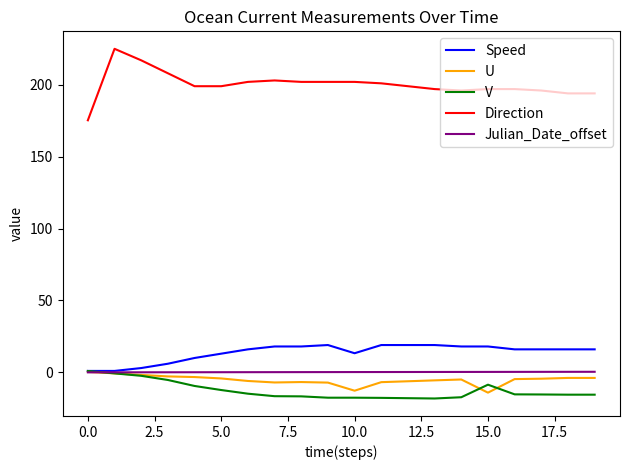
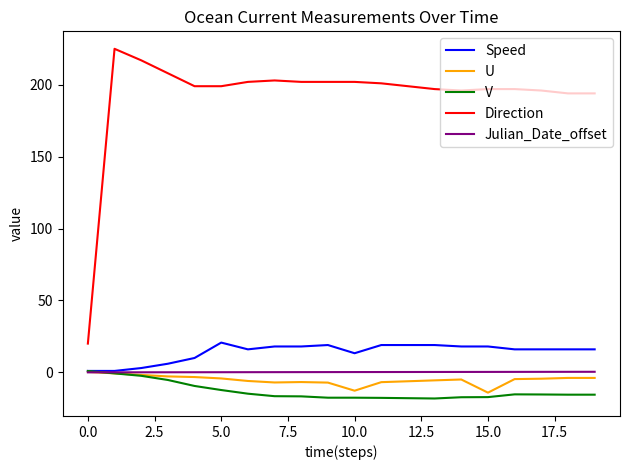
  {
    "Speed": {
-     "5.0": 13,
+     "5.0": 21,
      "10.0": 13,
      "15.0": 18
    },
    "U": {
      "5.0": -4,
      "10.0": -13,
      "15.0": -14
    },
    "V": {
      "5.0": -12,
      "10.0": -18,
-     "15.0": -9
+     "15.0": -17
    },
    "Direction": {
-     "0.0": 175,
+     "0.0": 20,
      "5.0": 199,
      "10.0": 202
    },
    "Julian_Date_offset": {
      "5.0": 0,
      "10.0": 0,
      "15.0": 0
    }
  }
